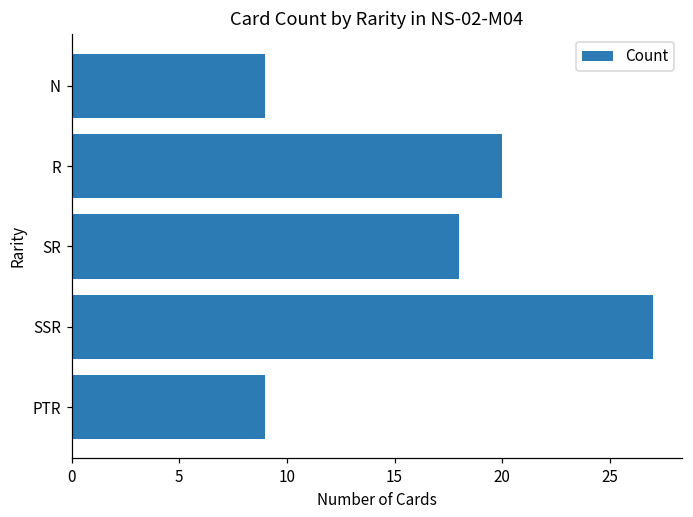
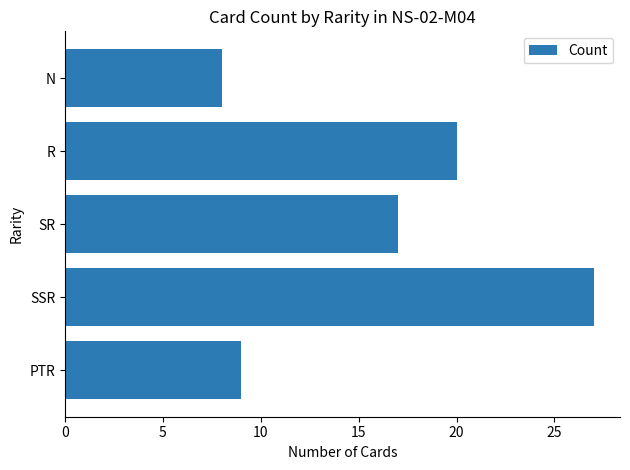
  {
-   "N": 9,
+   "N": 8,
    "R": 20,
-   "SR": 18,
+   "SR": 17,
    "SSR": 27,
    "PTR": 9
  }
